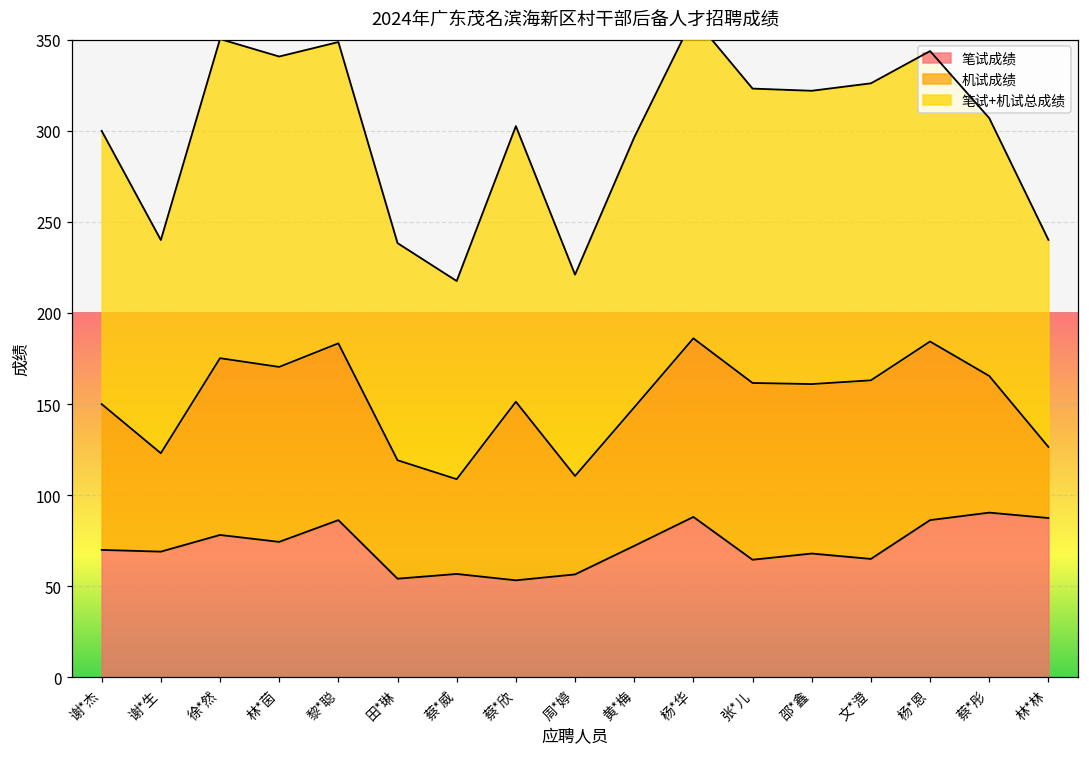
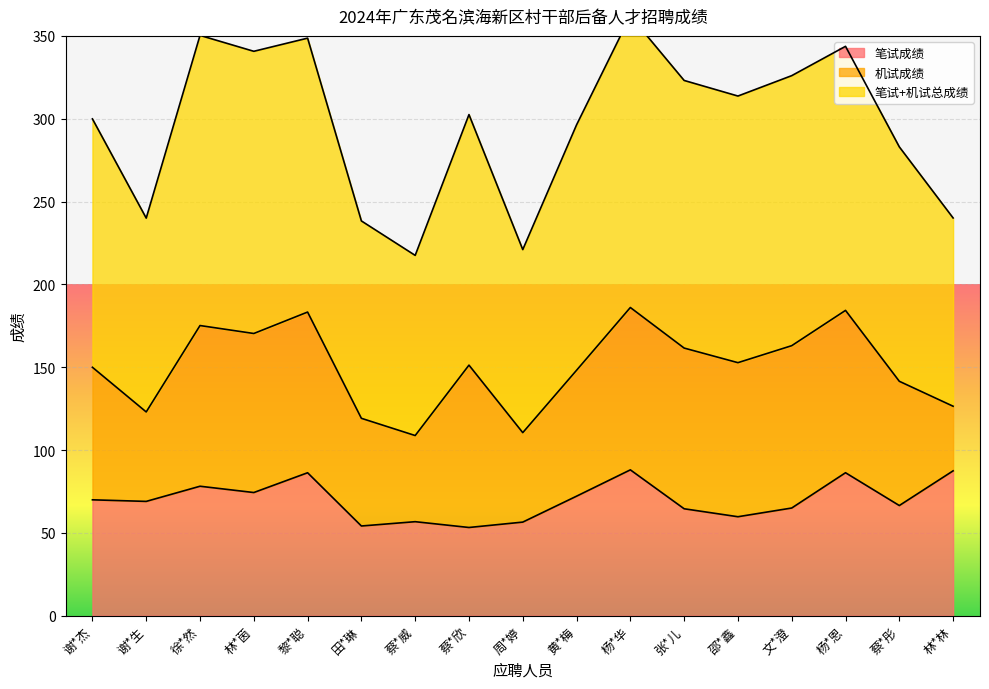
  {
    "笔试成绩": {
      "谢*杰": 70,
      "谢*生": 69,
      "徐*然": 78,
      "林*茵": 74,
      "黎*聪": 86,
      "田*琳": 54,
      "蔡*威": 57,
      "蔡*欣": 53,
      "周*婷": 57,
      "黄*梅": 72,
      "杨*华": 88,
      "张*儿": 65,
-     "邵*鑫": 68,
+     "邵*鑫": 60,
      "文*澄": 65,
      "杨*恩": 86,
-     "蔡*彤": 90,
+     "蔡*彤": 67,
      "林*林": 87
    }
  }
